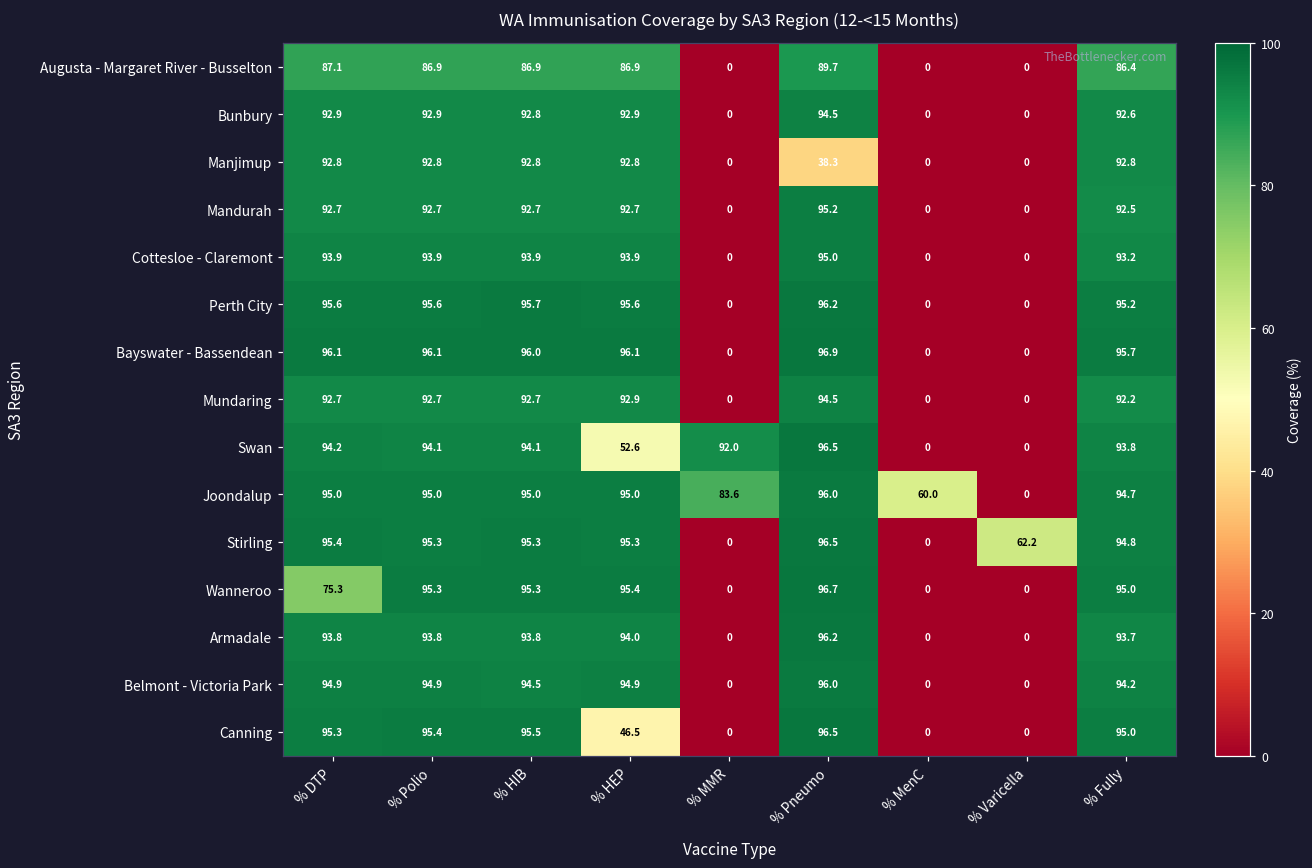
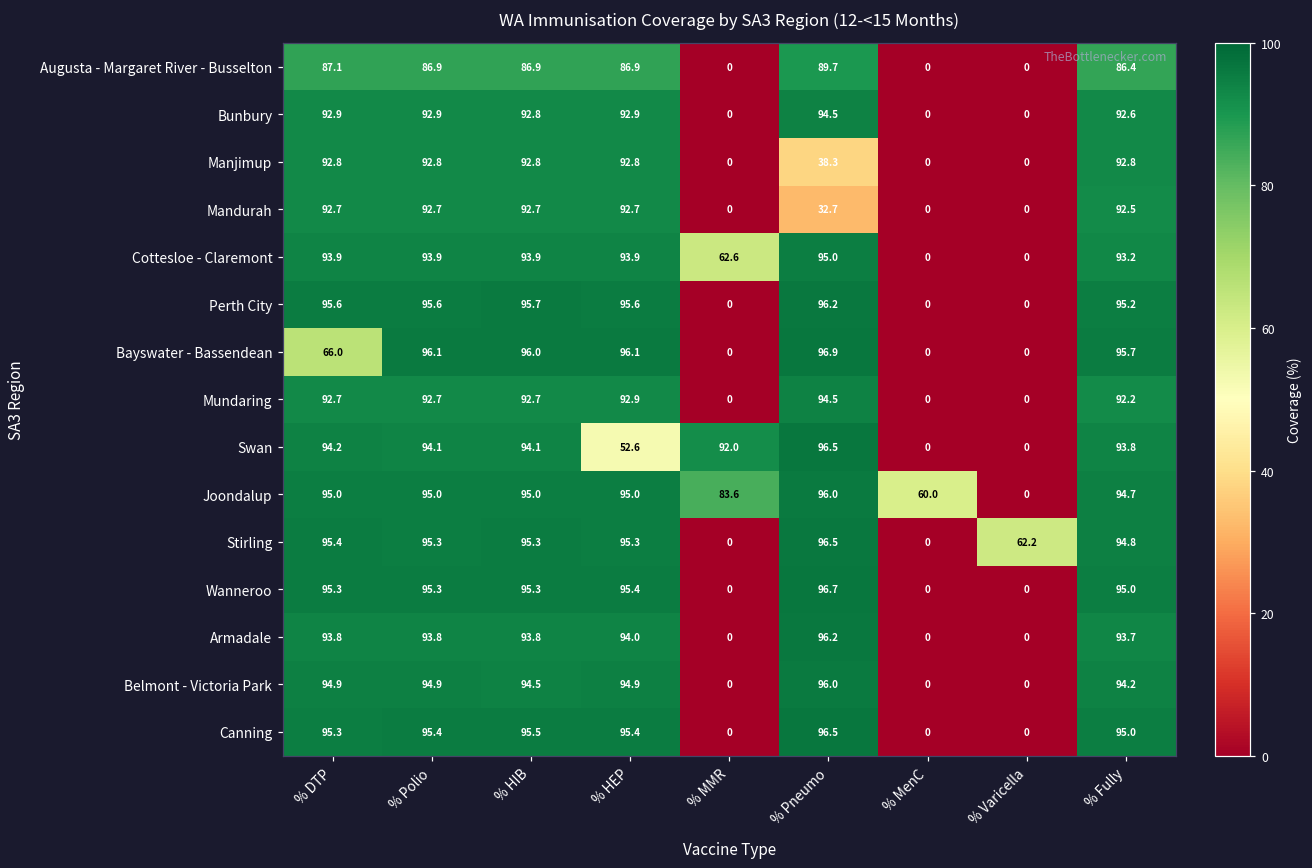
  {
    "Augusta - Margaret River - Busselton": {
      "% DTP": 87.1,
      "% Polio": 86.9,
      "% HIB": 86.9,
      "% HEP": 86.9,
      "% MMR": 0,
      "% Pneumo": 89.7,
      "% MenC": 0,
      "% Varicella": 0
    },
    "Bunbury": {
      "% DTP": 92.9,
      "% Polio": 92.9,
      "% HIB": 92.8,
      "% HEP": 92.9,
      "% MMR": 0,
      "% Pneumo": 94.5,
      "% MenC": 0,
      "% Varicella": 0,
      "% Fully": 92.6
    },
    "Manjimup": {
      "% DTP": 92.8,
      "% Polio": 92.8,
      "% HIB": 92.8,
      "% HEP": 92.8,
      "% MMR": 0,
      "% Pneumo": 38.3,
      "% MenC": 0,
      "% Varicella": 0,
      "% Fully": 92.8
    },
    "Mandurah": {
      "% DTP": 92.7,
      "% Polio": 92.7,
      "% HIB": 92.7,
      "% HEP": 92.7,
      "% MMR": 0,
-     "% Pneumo": 95.2,
+     "% Pneumo": 32.7,
      "% MenC": 0,
      "% Varicella": 0,
      "% Fully": 92.5
    },
    "Cottesloe - Claremont": {
      "% DTP": 93.9,
      "% Polio": 93.9,
      "% HIB": 93.9,
      "% HEP": 93.9,
-     "% MMR": 0,
+     "% MMR": 62.6,
      "% Pneumo": 95.0,
      "% MenC": 0,
      "% Varicella": 0,
      "% Fully": 93.2
    },
    "Perth City": {
      "% DTP": 95.6,
      "% Polio": 95.6,
      "% HIB": 95.7,
      "% HEP": 95.6,
      "% MMR": 0,
      "% Pneumo": 96.2,
      "% MenC": 0,
      "% Varicella": 0,
      "% Fully": 95.2
    },
    "Bayswater - Bassendean": {
-     "% DTP": 96.1,
+     "% DTP": 66.0,
      "% Polio": 96.1,
      "% HIB": 96.0,
      "% HEP": 96.1,
      "% MMR": 0,
      "% Pneumo": 96.9,
      "% MenC": 0,
      "% Varicella": 0,
      "% Fully": 95.7
    },
    "Mundaring": {
      "% DTP": 92.7,
      "% Polio": 92.7,
      "% HIB": 92.7,
      "% HEP": 92.9,
      "% MMR": 0,
      "% Pneumo": 94.5,
      "% MenC": 0,
      "% Varicella": 0,
      "% Fully": 92.2
    },
    "Swan": {
      "% DTP": 94.2,
      "% Polio": 94.1,
      "% HIB": 94.1,
      "% HEP": 52.6,
      "% MMR": 92.0,
      "% Pneumo": 96.5,
      "% MenC": 0,
      "% Varicella": 0,
      "% Fully": 93.8
    },
    "Joondalup": {
      "% DTP": 95.0,
      "% Polio": 95.0,
      "% HIB": 95.0,
      "% HEP": 95.0,
      "% MMR": 83.6,
      "% Pneumo": 96.0,
      "% MenC": 60.0,
      "% Varicella": 0,
      "% Fully": 94.7
    },
    "Stirling": {
      "% DTP": 95.4,
      "% Polio": 95.3,
      "% HIB": 95.3,
      "% HEP": 95.3,
      "% MMR": 0,
      "% Pneumo": 96.5,
      "% MenC": 0,
      "% Varicella": 62.2,
      "% Fully": 94.8
    },
    "Wanneroo": {
-     "% DTP": 75.3,
+     "% DTP": 95.3,
      "% Polio": 95.3,
      "% HIB": 95.3,
      "% HEP": 95.4,
      "% MMR": 0,
      "% Pneumo": 96.7,
      "% MenC": 0,
      "% Varicella": 0,
      "% Fully": 95.0
    },
    "Armadale": {
      "% DTP": 93.8,
      "% Polio": 93.8,
      "% HIB": 93.8,
      "% HEP": 94.0,
      "% MMR": 0,
      "% Pneumo": 96.2,
      "% MenC": 0,
      "% Varicella": 0,
      "% Fully": 93.7
    },
    "Belmont - Victoria Park": {
      "% DTP": 94.9,
      "% Polio": 94.9,
      "% HIB": 94.5,
      "% HEP": 94.9,
      "% MMR": 0,
      "% Pneumo": 96.0,
      "% MenC": 0,
      "% Varicella": 0,
      "% Fully": 94.2
    },
    "Canning": {
      "% DTP": 95.3,
      "% Polio": 95.4,
      "% HIB": 95.5,
-     "% HEP": 46.5,
+     "% HEP": 95.4,
      "% MMR": 0,
      "% Pneumo": 96.5,
      "% MenC": 0,
      "% Varicella": 0,
      "% Fully": 95.0
    }
  }
